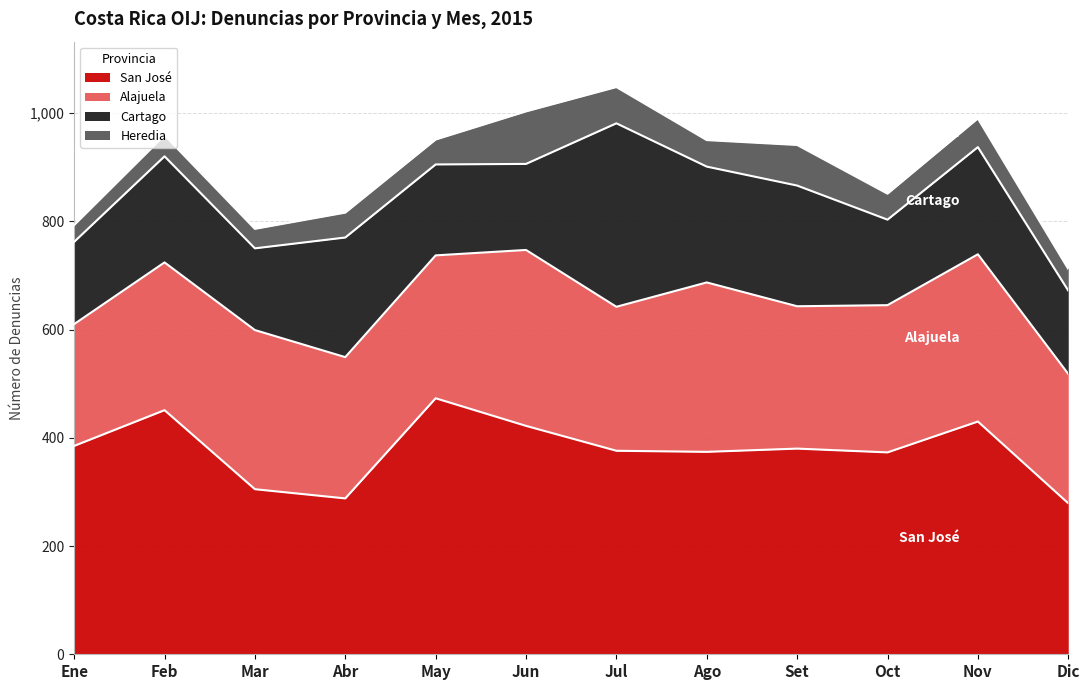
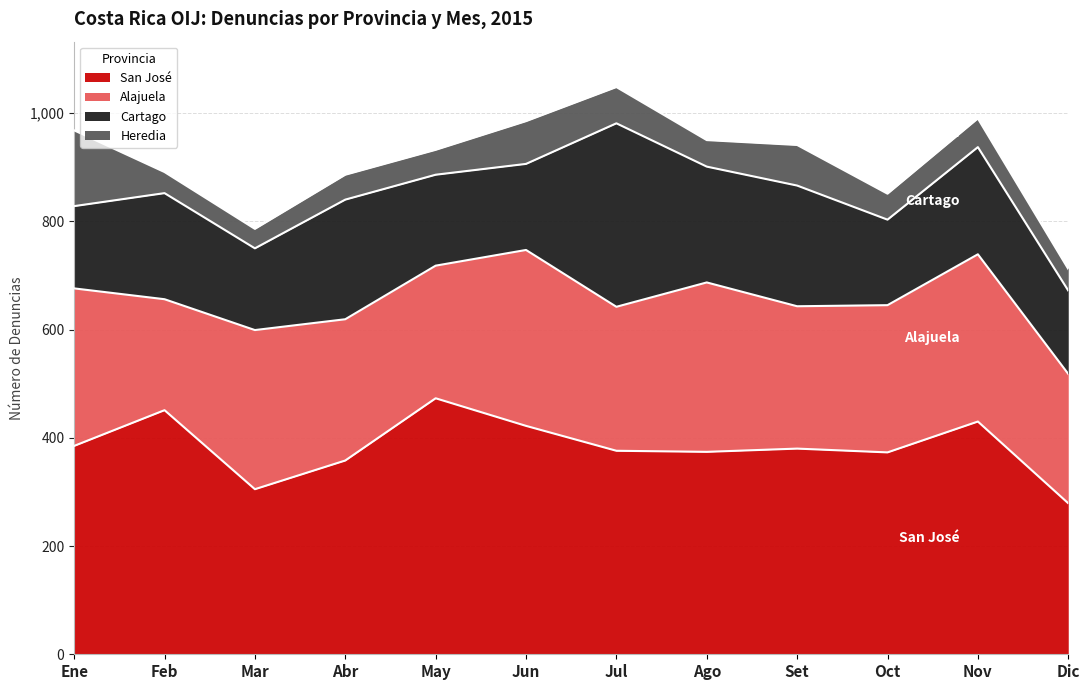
  {
    "San José": {
      "Ene": 390,
      "Feb": 450,
      "Mar": 310,
-     "Abr": 290,
+     "Abr": 360,
      "May": 470,
      "Jun": 420,
      "Jul": 380,
      "Ago": 370,
      "Set": 380,
      "Oct": 370,
      "Nov": 430,
      "Dic": 280
    },
    "Alajuela": {
-     "Ene": 230,
-     "Feb": 270,
+     "Ene": 290,
+     "Feb": 210,
      "Mar": 290,
      "Abr": 260,
-     "May": 260,
+     "May": 250,
      "Jun": 330,
      "Jul": 270,
      "Ago": 310,
      "Set": 260,
      "Oct": 270,
      "Nov": 310,
      "Dic": 240
    },
    "Cartago": {
      "Ene": 150,
      "Feb": 200,
      "Mar": 150,
      "Abr": 220,
      "May": 170,
      "Jun": 160,
      "Jul": 340,
      "Ago": 210,
      "Set": 220,
      "Oct": 160,
      "Nov": 200,
      "Dic": 150
    },
    "Heredia": {
-     "Ene": 30,
+     "Ene": 140,
      "Mar": 40,
      "Abr": 50,
      "May": 50,
-     "Jun": 100,
+     "Jun": 80,
      "Jul": 70,
      "Ago": 50,
      "Set": 80,
      "Oct": 50,
      "Nov": 50,
      "Dic": 40
    }
  }
